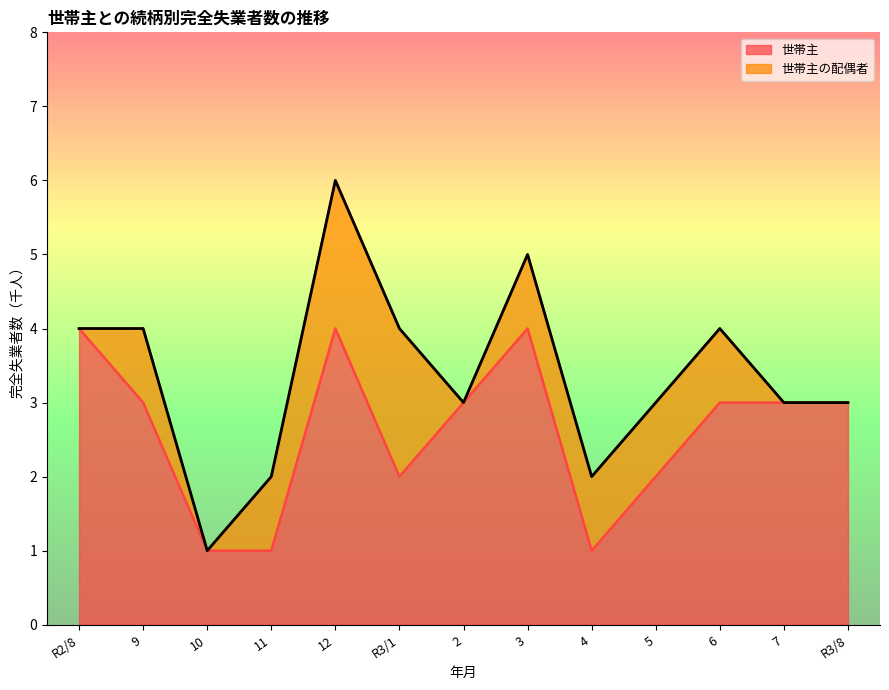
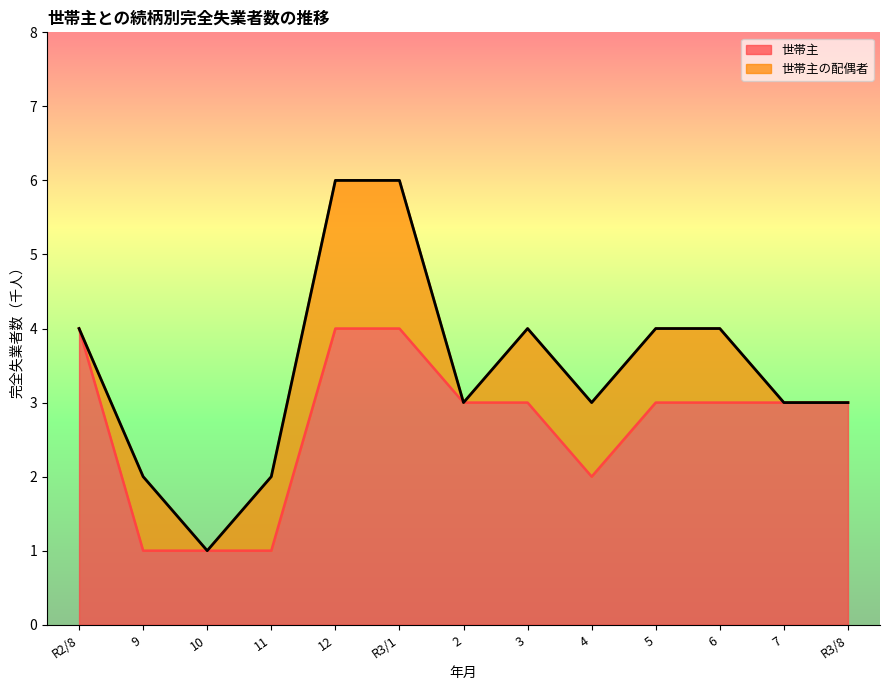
  {
    "世帯主": {
-     "9": 3,
+     "9": 1,
      "11": 1,
      "12": 4,
-     "R3/1": 2,
-     "3": 4,
-     "4": 1,
-     "5": 2,
+     "R3/1": 4,
+     "3": 3,
+     "4": 2,
+     "5": 3,
      "6": 3
    },
    "世帯主の配偶者": {
      "9": 1,
      "11": 1,
      "12": 2,
      "R3/1": 2,
      "3": 1,
      "4": 1,
      "5": 1,
      "6": 1
    }
  }
